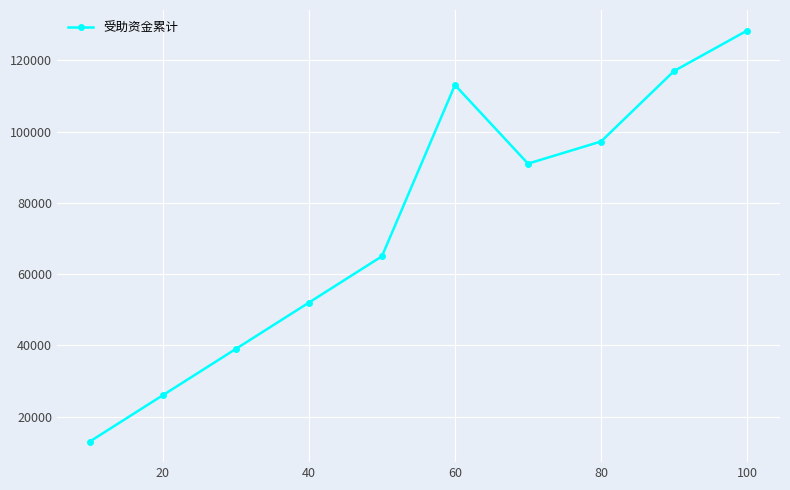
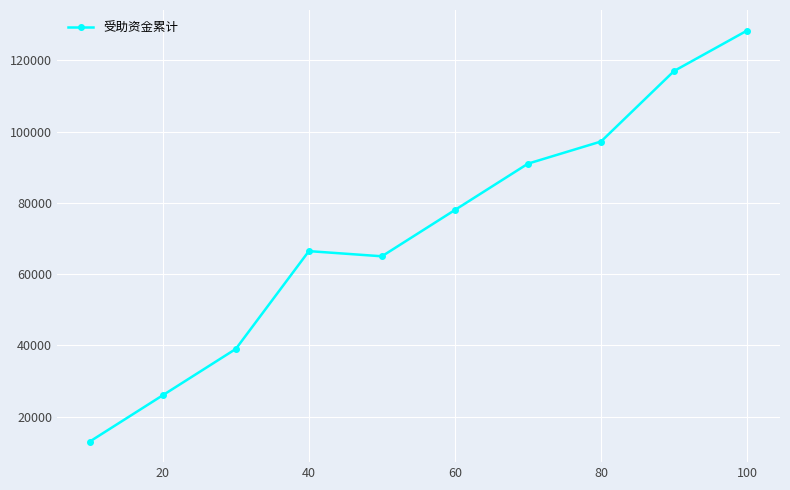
  {
    "20": 26000,
-   "40": 52000,
-   "60": 113000,
+   "40": 66000,
+   "60": 78000,
    "80": 97000,
    "100": 128000
  }
